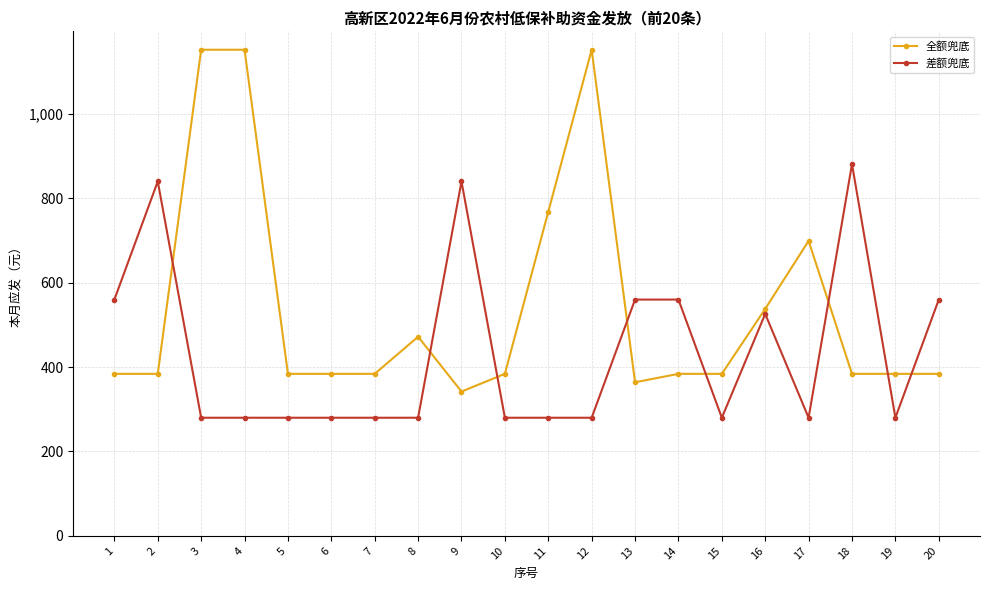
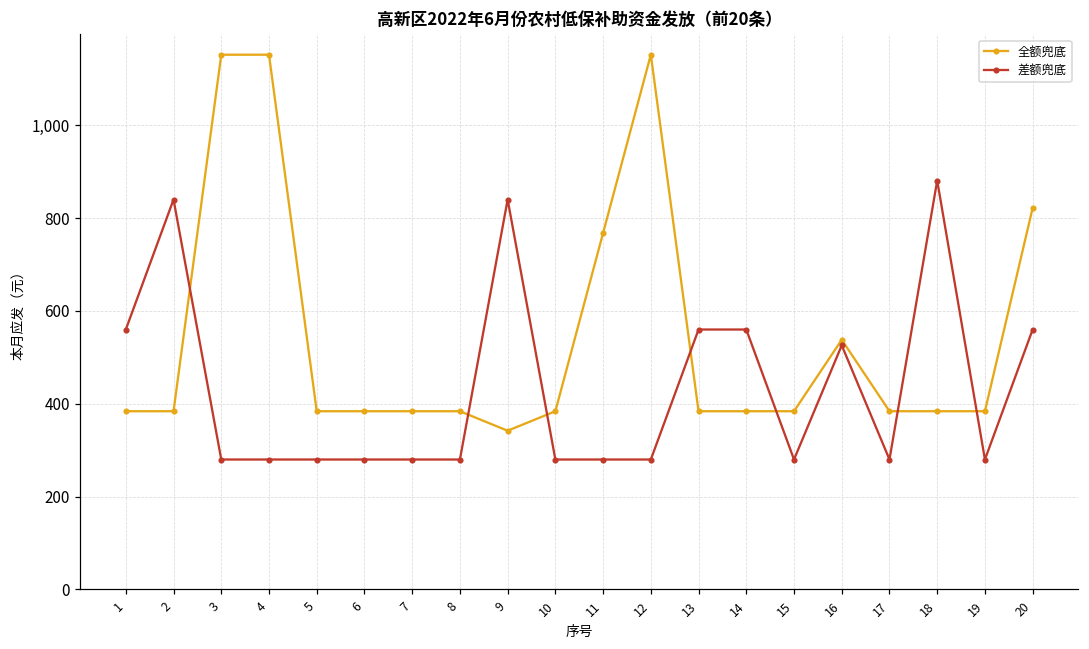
  {
    "全额兜底": {
      "1": "380",
      "2": "380",
      "3": "1,150",
      "4": "1,150",
      "5": "380",
      "6": "380",
      "7": "380",
-     "8": "470",
+     "8": "380",
      "9": "340",
      "10": "380",
      "11": "770",
      "12": "1,150",
-     "13": "360",
+     "13": "380",
      "14": "380",
      "15": "380",
      "16": "540",
-     "17": "700",
+     "17": "380",
      "18": "380",
      "19": "380",
-     "20": "380"
+     "20": "820"
    },
    "差额兜底": {
      "1": "560",
      "2": "840",
      "3": "280",
      "4": "280",
      "5": "280",
      "6": "280",
      "7": "280",
      "8": "280",
      "9": "840",
      "10": "280",
      "11": "280",
      "12": "280",
      "13": "560",
      "14": "560",
      "15": "280",
      "16": "530",
      "17": "280",
      "18": "880",
      "19": "280",
      "20": "560"
    }
  }
